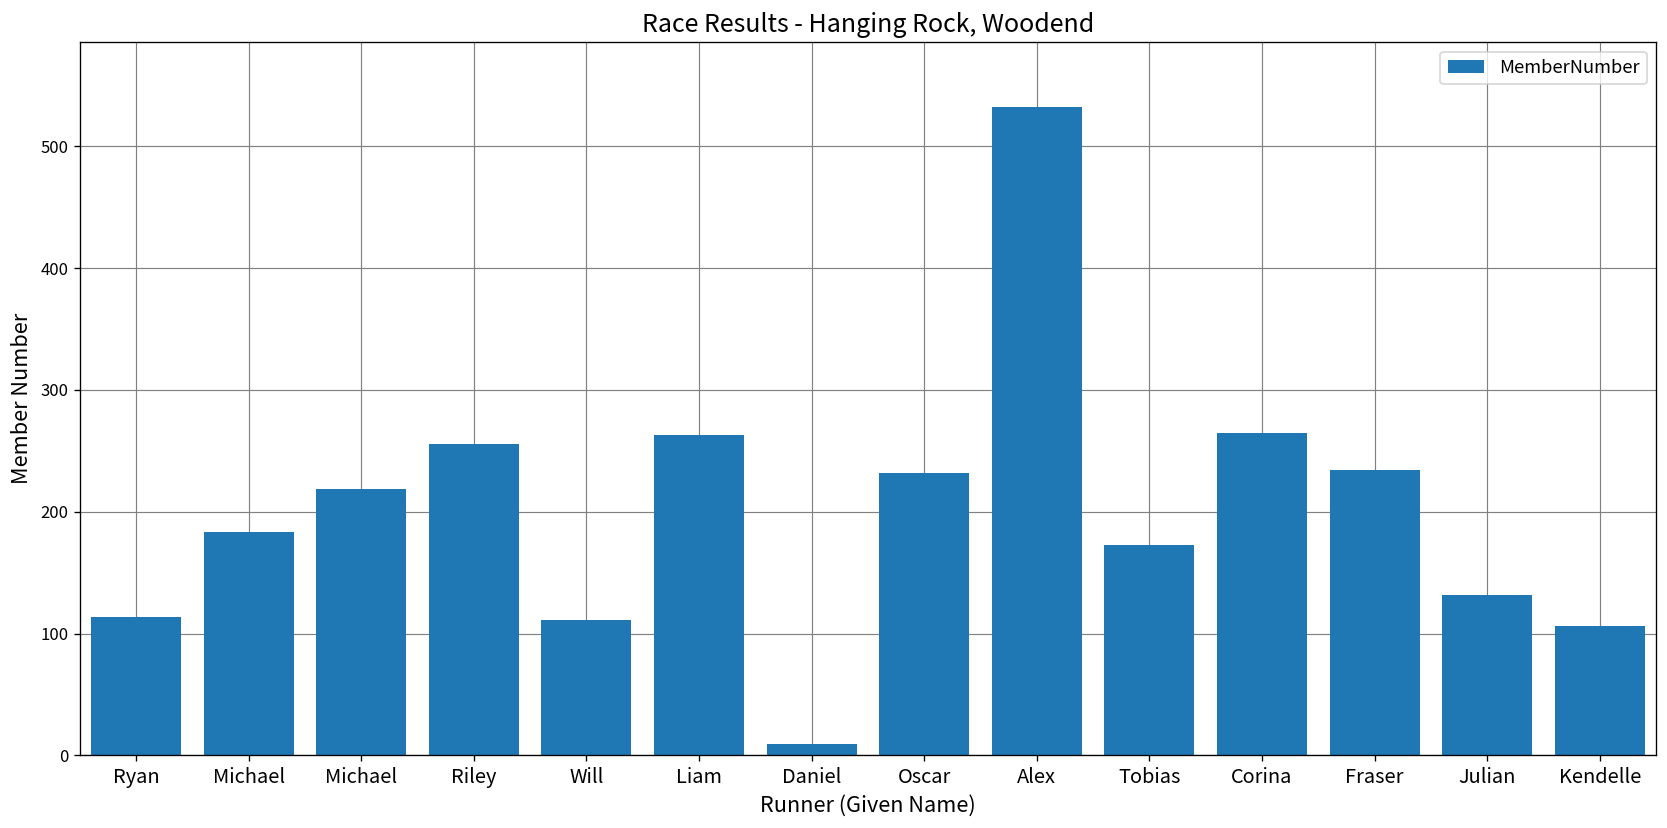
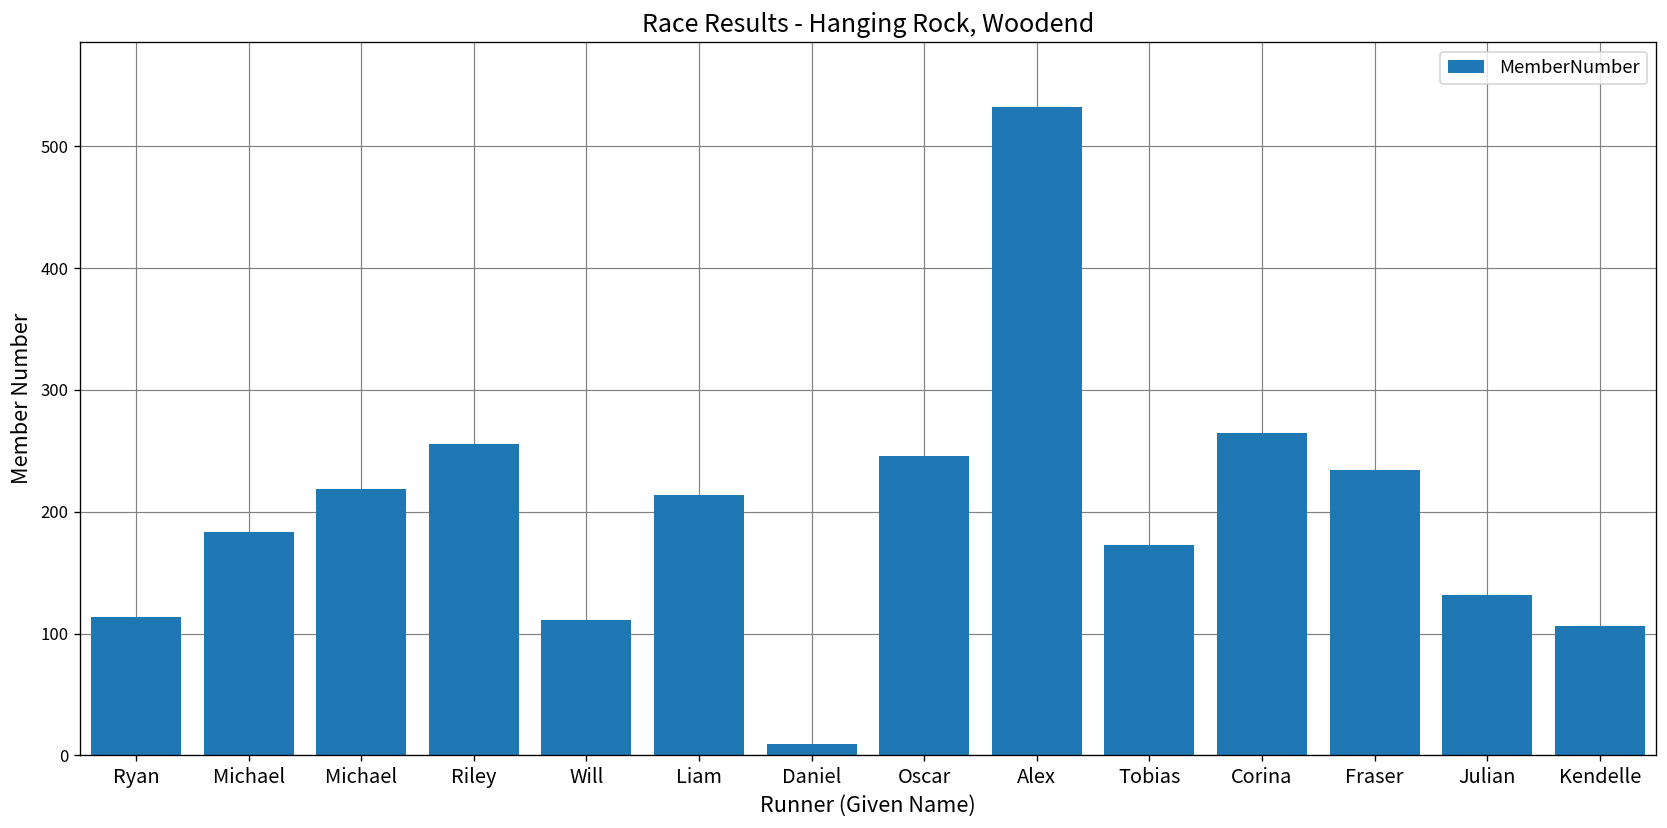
  {
    "Ryan": 114,
    "Riley": 256,
    "Will": 111,
-   "Liam": 263,
+   "Liam": 214,
    "Daniel": 9,
-   "Oscar": 232,
+   "Oscar": 246,
    "Alex": 532,
    "Tobias": 173,
    "Corina": 265,
    "Fraser": 234,
    "Julian": 132,
    "Kendelle": 106
  }
